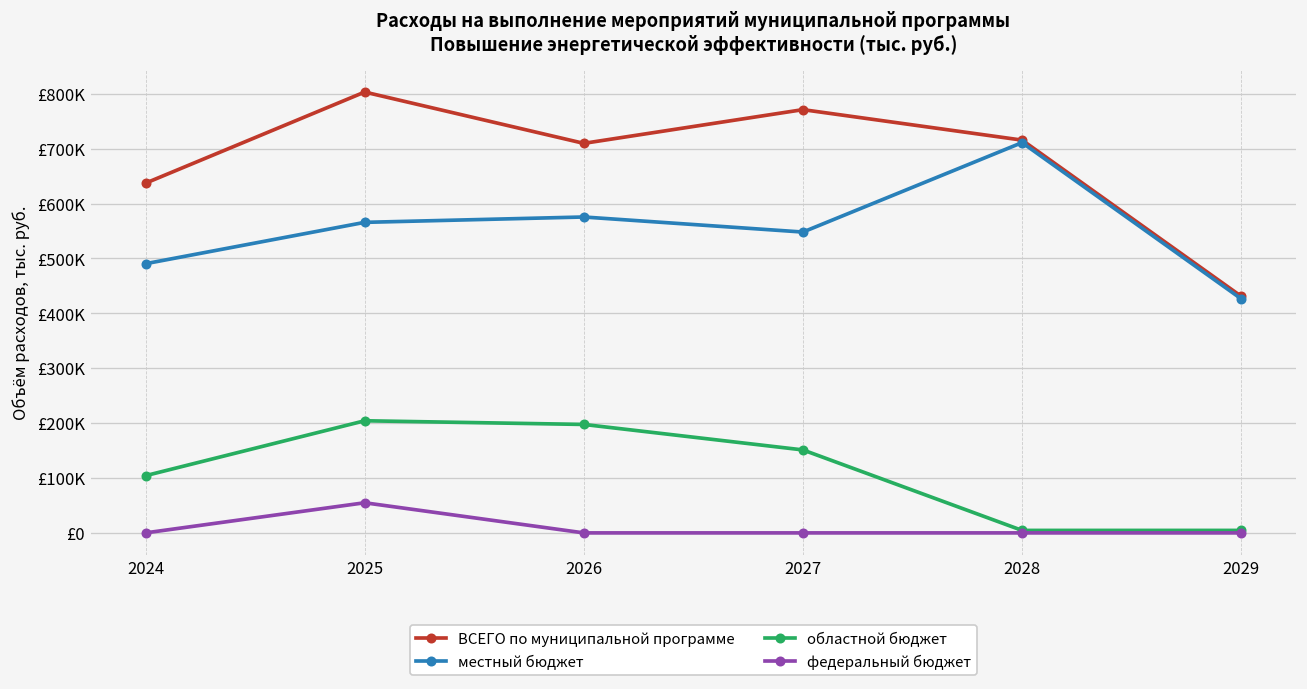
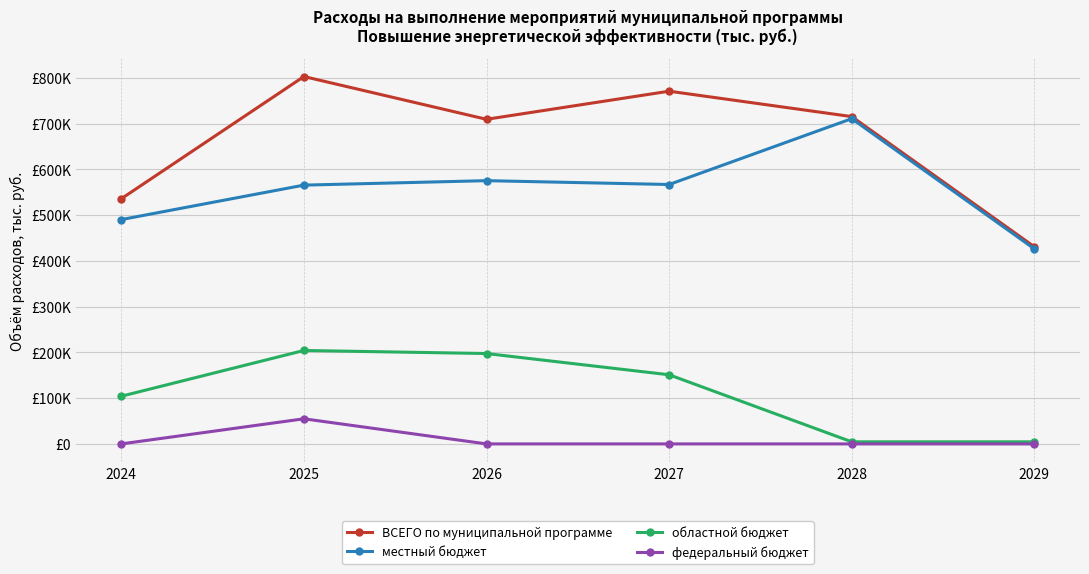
  {
    "ВСЕГО по муниципальной программе": {
-     "2024": "£640000",
+     "2024": "£540000",
      "2025": "£800000",
      "2026": "£710000",
      "2027": "£770000"
    },
    "местный бюджет": {
      "2024": "£490000",
      "2025": "£570000",
      "2026": "£580000",
-     "2027": "£550000"
+     "2027": "£570000"
    },
    "областной бюджет": {
      "2024": "£100000",
      "2025": "£200000",
      "2026": "£200000",
      "2027": "£150000"
    },
    "федеральный бюджет": {
      "2024": "£0",
      "2025": "£50000",
      "2026": "£0",
      "2027": "£0"
    }
  }
